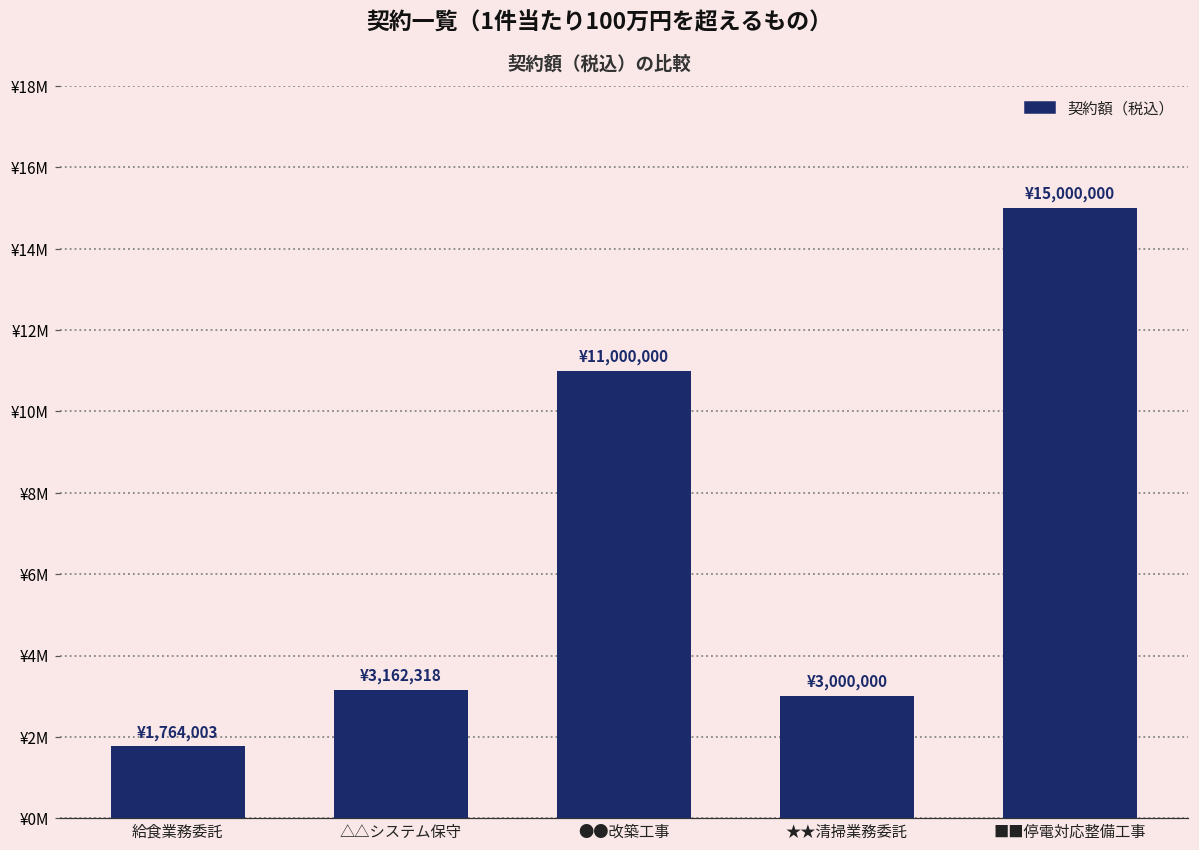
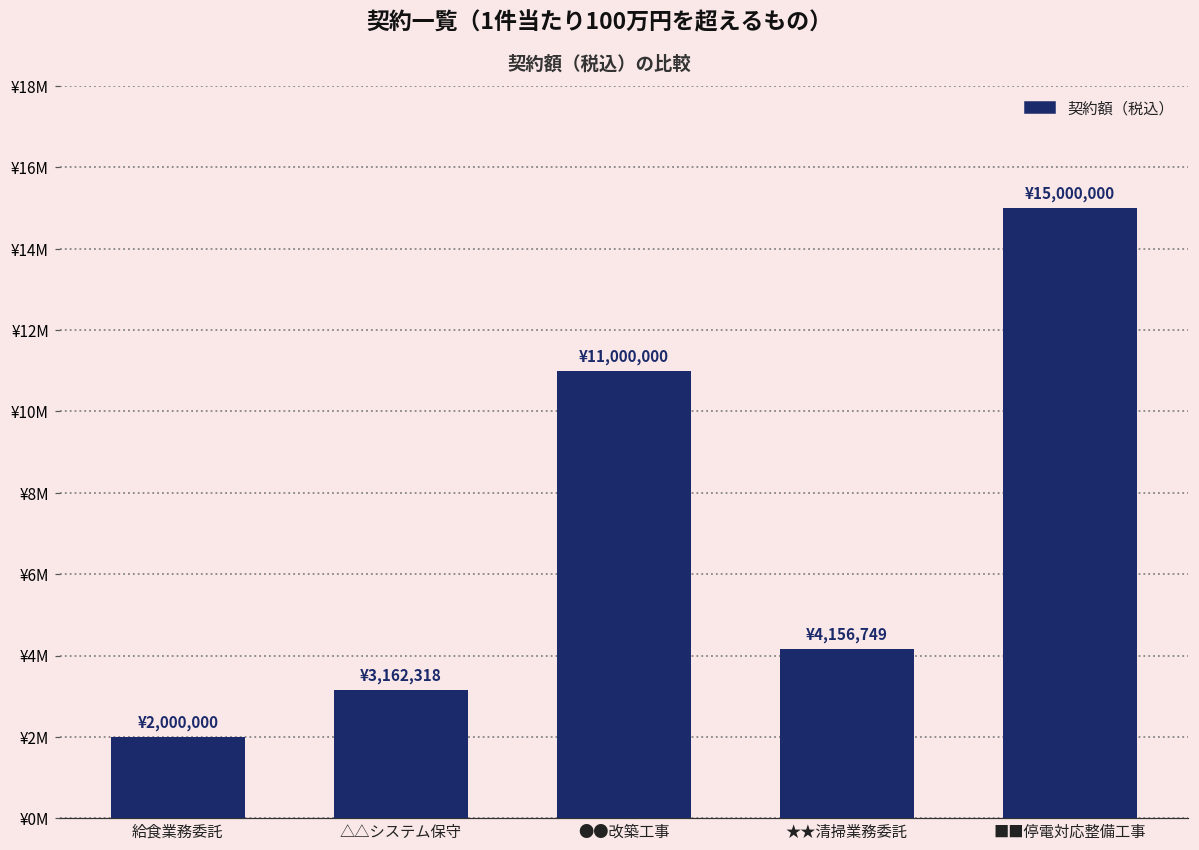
  {
-   "給食業務委託": "¥1,764,003",
+   "給食業務委託": "¥2,000,000",
    "△△システム保守": "¥3,162,318",
    "●●改築工事": "¥11,000,000",
-   "★★清掃業務委託": "¥3,000,000",
+   "★★清掃業務委託": "¥4,156,749",
    "■■停電対応整備工事": "¥15,000,000"
  }
